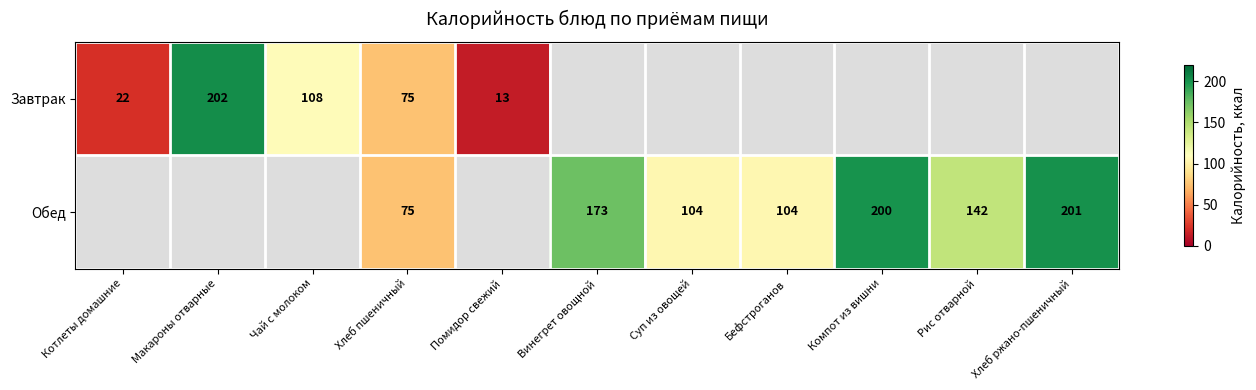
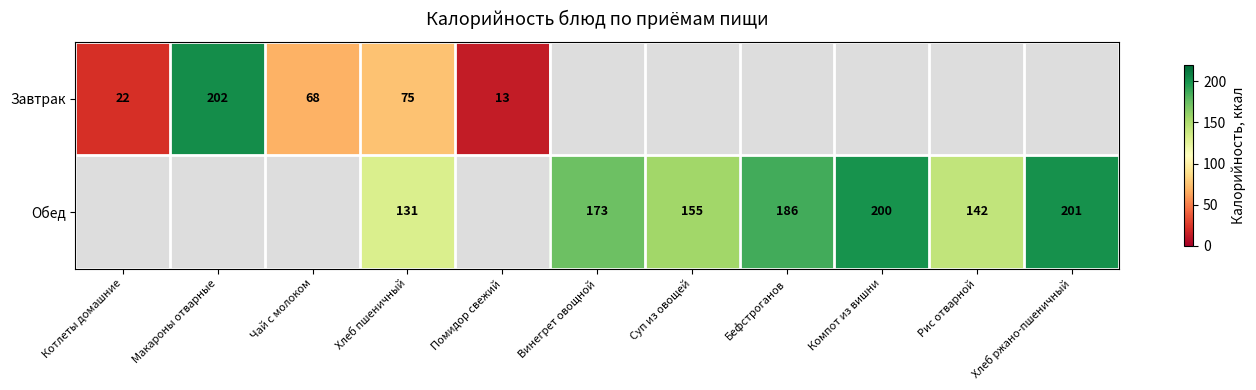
  {
    "Завтрак": {
      "Котлеты домашние": 22,
      "Макароны отварные": 202,
-     "Чай с молоком": 108,
+     "Чай с молоком": 68,
      "Хлеб пшеничный": 75,
      "Помидор свежий": 13
    },
    "Обед": {
-     "Хлеб пшеничный": 75,
+     "Хлеб пшеничный": 131,
      "Винегрет овощной": 173,
-     "Суп из овощей": 104,
-     "Бефстроганов": 104,
+     "Суп из овощей": 155,
+     "Бефстроганов": 186,
      "Компот из вишни": 200,
      "Рис отварной": 142,
      "Хлеб ржано-пшеничный": 201
    }
  }
